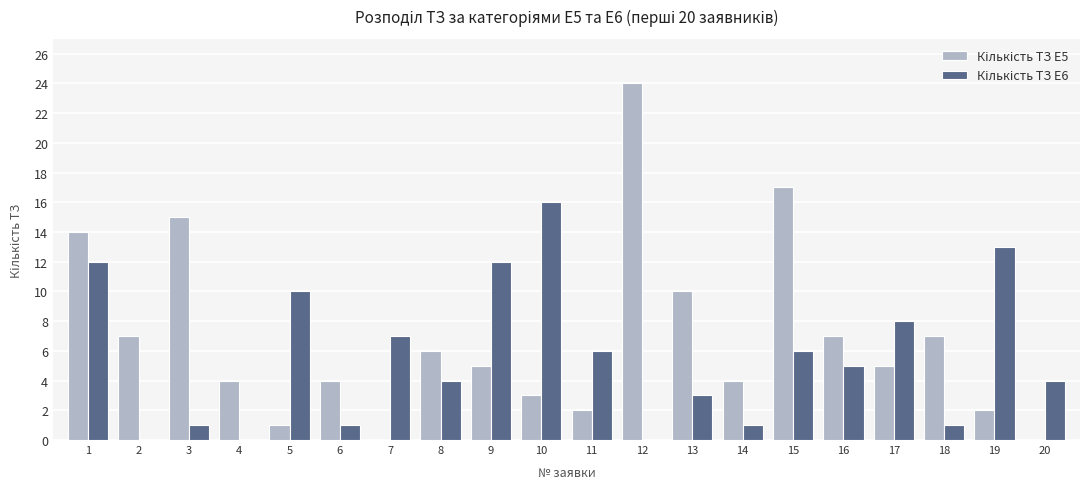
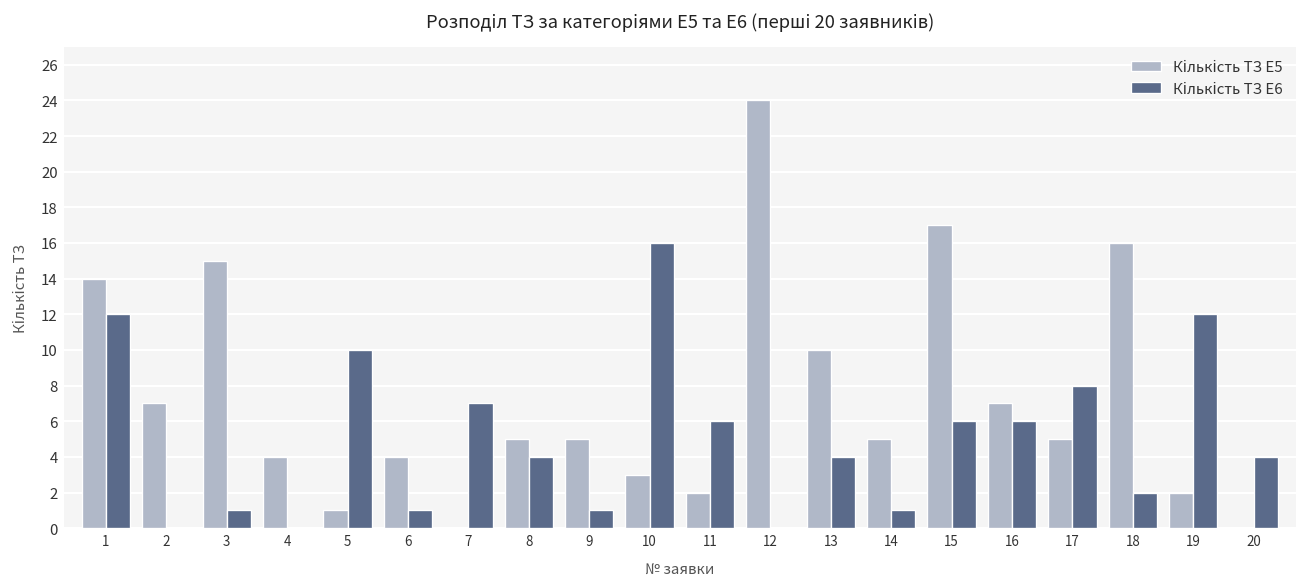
  {
    "Кількість ТЗ E5": {
      "1": 14,
      "2": 7,
      "3": 15,
      "4": 4,
      "5": 1,
      "6": 4,
      "7": 0,
-     "8": 6,
+     "8": 5,
      "9": 5,
      "10": 3,
      "11": 2,
      "12": 24,
      "13": 10,
-     "14": 4,
+     "14": 5,
      "15": 17,
      "16": 7,
      "17": 5,
-     "18": 7,
+     "18": 16,
      "19": 2,
      "20": 0
    },
    "Кількість ТЗ E6": {
      "1": 12,
      "2": 0,
      "3": 1,
      "4": 0,
      "5": 10,
      "6": 1,
      "7": 7,
      "8": 4,
-     "9": 12,
+     "9": 1,
      "10": 16,
      "11": 6,
      "12": 0,
-     "13": 3,
+     "13": 4,
      "14": 1,
      "15": 6,
-     "16": 5,
+     "16": 6,
      "17": 8,
-     "18": 1,
-     "19": 13,
+     "18": 2,
+     "19": 12,
      "20": 4
    }
  }
